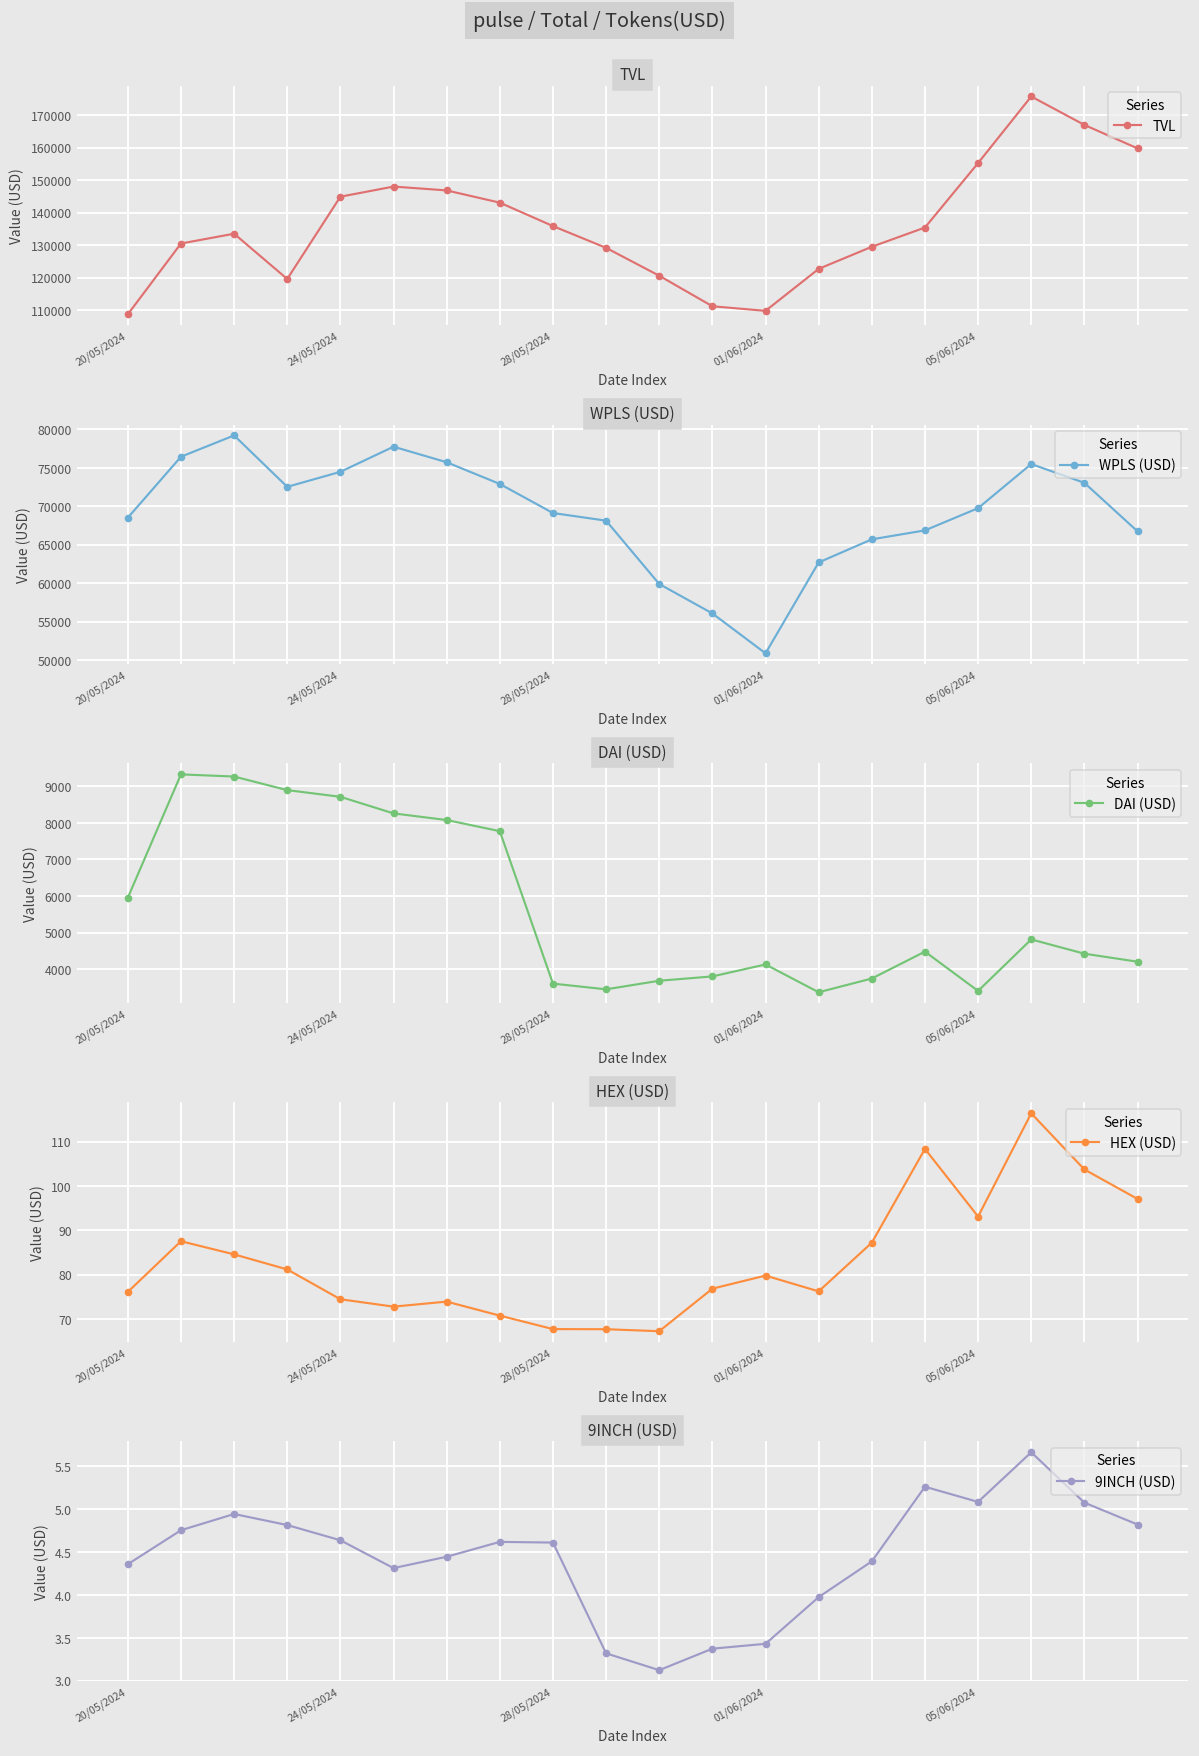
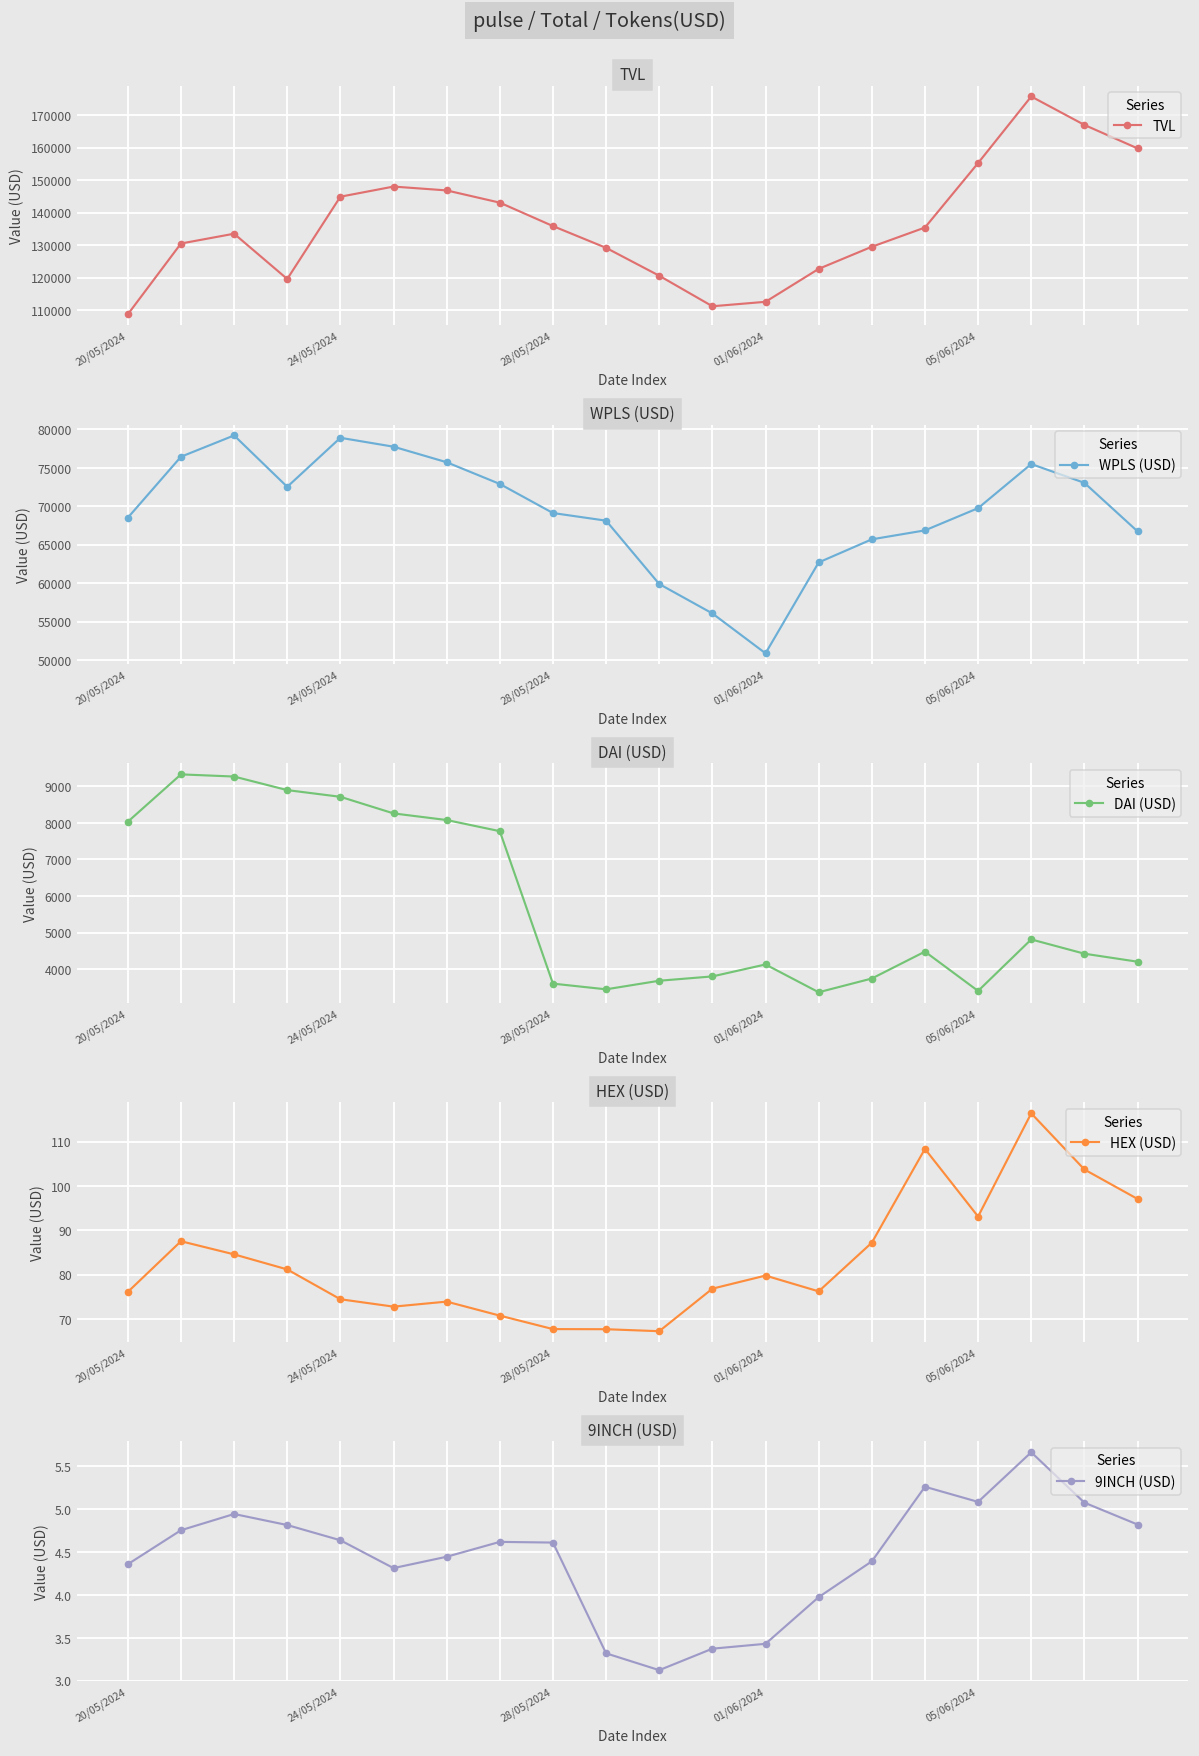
  {
    "TVL": {
      "20/05/2024": 109000,
      "24/05/2024": 145000,
      "28/05/2024": 136000,
-     "01/06/2024": 110000,
+     "01/06/2024": 113000,
      "05/06/2024": 155000
    },
    "WPLS (USD)": {
      "20/05/2024": 69000,
-     "24/05/2024": 74000,
+     "24/05/2024": 79000,
      "28/05/2024": 69000,
      "01/06/2024": 51000,
      "05/06/2024": 70000
    },
    "DAI (USD)": {
-     "20/05/2024": 6000,
+     "20/05/2024": 8000,
      "24/05/2024": 8700,
      "28/05/2024": 3600,
      "01/06/2024": 4100,
      "05/06/2024": 3400
    },
    "HEX (USD)": {
      "20/05/2024": 76,
      "24/05/2024": 74,
      "28/05/2024": 68,
      "01/06/2024": 80,
      "05/06/2024": 93
    },
    "9INCH (USD)": {
      "20/05/2024": 4.4,
      "24/05/2024": 4.6,
      "28/05/2024": 4.6,
      "01/06/2024": 3.4,
      "05/06/2024": 5.1
    }
  }
